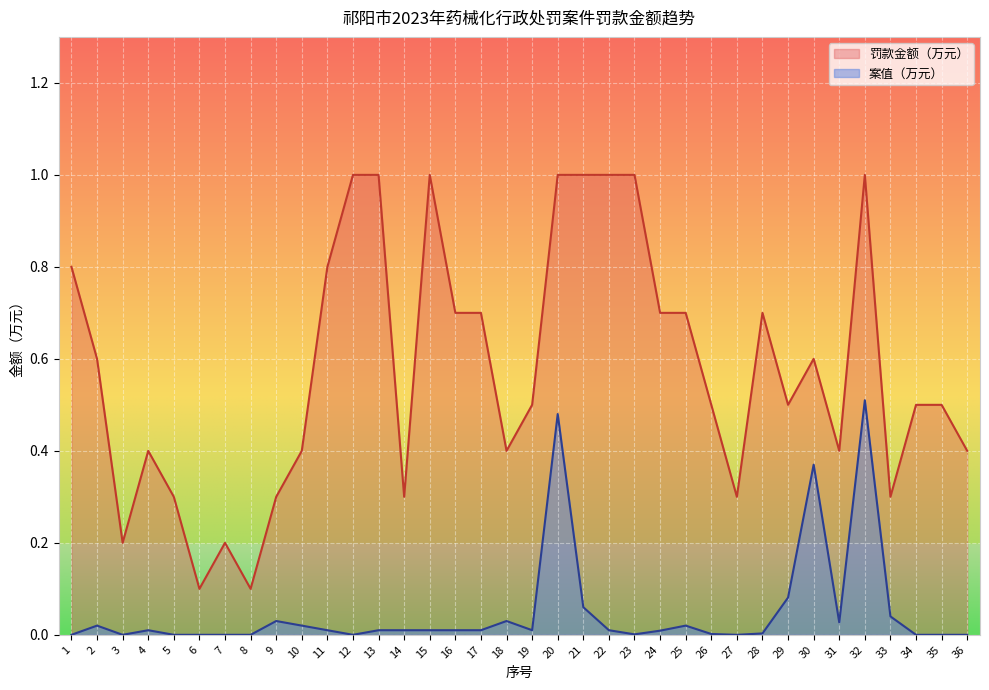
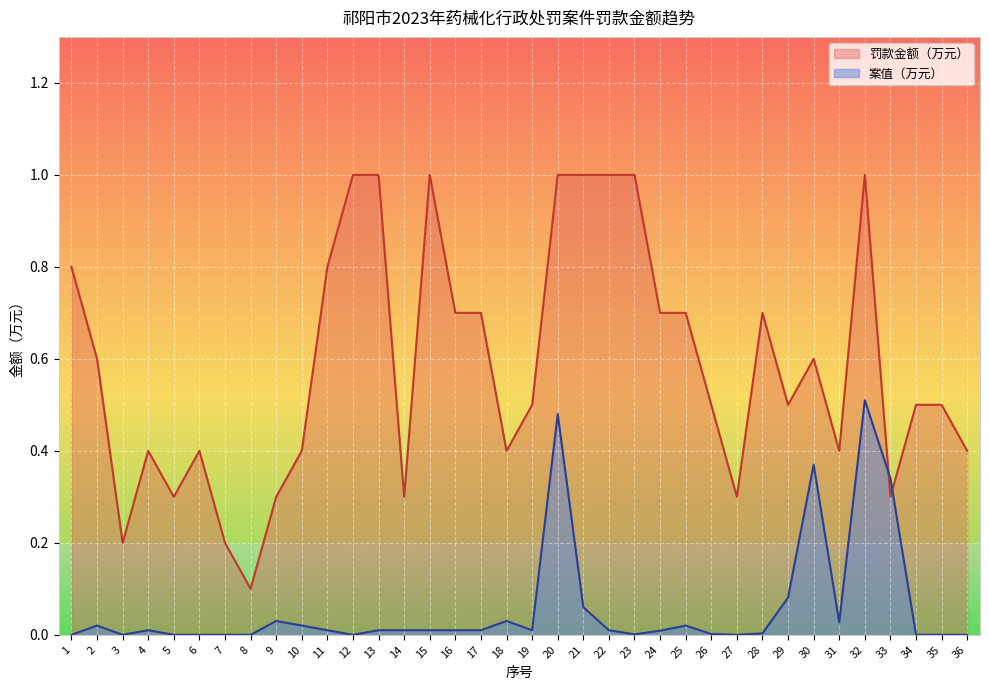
  {
    "罚款金额（万元）": {
      "1": 0.8,
      "2": 0.6,
      "3": 0.2,
      "4": 0.4,
      "5": 0.3,
-     "6": 0.1,
+     "6": 0.4,
      "7": 0.2,
      "8": 0.1,
      "9": 0.3,
      "10": 0.4,
      "11": 0.8,
      "12": 1.0,
      "13": 1.0,
      "14": 0.3,
      "15": 1.0,
      "16": 0.7,
      "17": 0.7,
      "18": 0.4,
      "19": 0.5,
      "20": 1.0,
      "21": 1.0,
      "22": 1.0,
      "23": 1.0,
      "24": 0.7,
      "25": 0.7,
      "26": 0.5,
      "27": 0.3,
      "28": 0.7,
      "29": 0.5,
      "30": 0.6,
      "31": 0.4,
      "32": 1.0,
      "33": 0.3,
      "34": 0.5,
      "35": 0.5,
      "36": 0.4
    },
    "案值（万元）": {
      "1": 0.00,
      "2": 0.02,
      "3": 0.00,
      "4": 0.01,
      "5": 0.00,
      "6": 0.00,
      "7": 0.00,
      "8": 0.00,
      "9": 0.03,
      "10": 0.02,
      "11": 0.01,
      "12": 0.00,
      "13": 0.01,
      "14": 0.01,
      "15": 0.01,
      "16": 0.01,
      "17": 0.01,
      "18": 0.03,
      "19": 0.01,
      "20": 0.48,
      "21": 0.06,
      "22": 0.01,
      "23": 0.00,
      "24": 0.01,
      "25": 0.02,
      "26": 0.00,
      "27": 0.00,
      "28": 0.00,
      "29": 0.08,
      "30": 0.37,
      "31": 0.03,
      "32": 0.51,
-     "33": 0.04,
+     "33": 0.34,
      "34": 0.00,
      "35": 0.00,
      "36": 0.00
    }
  }
